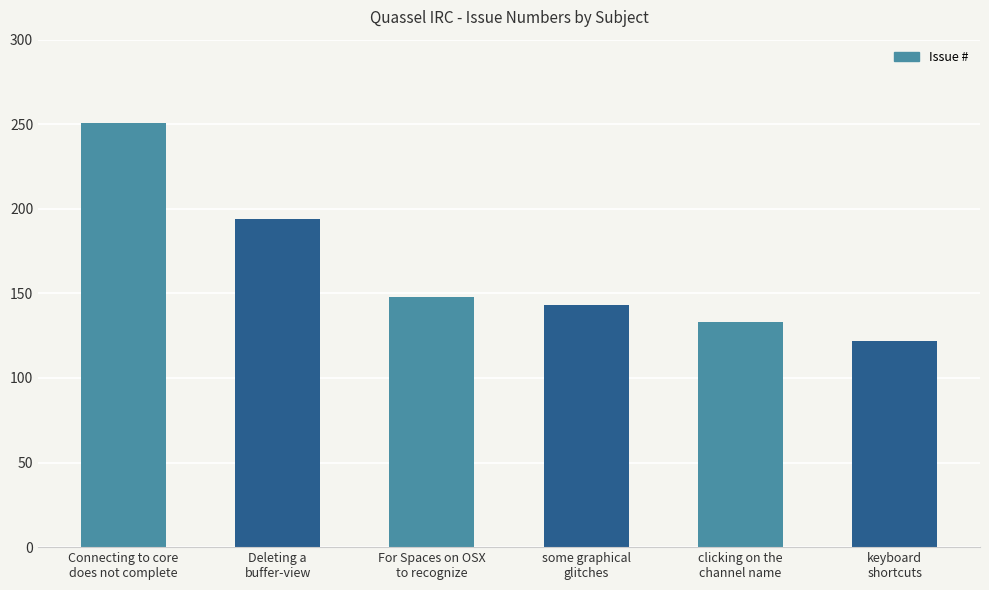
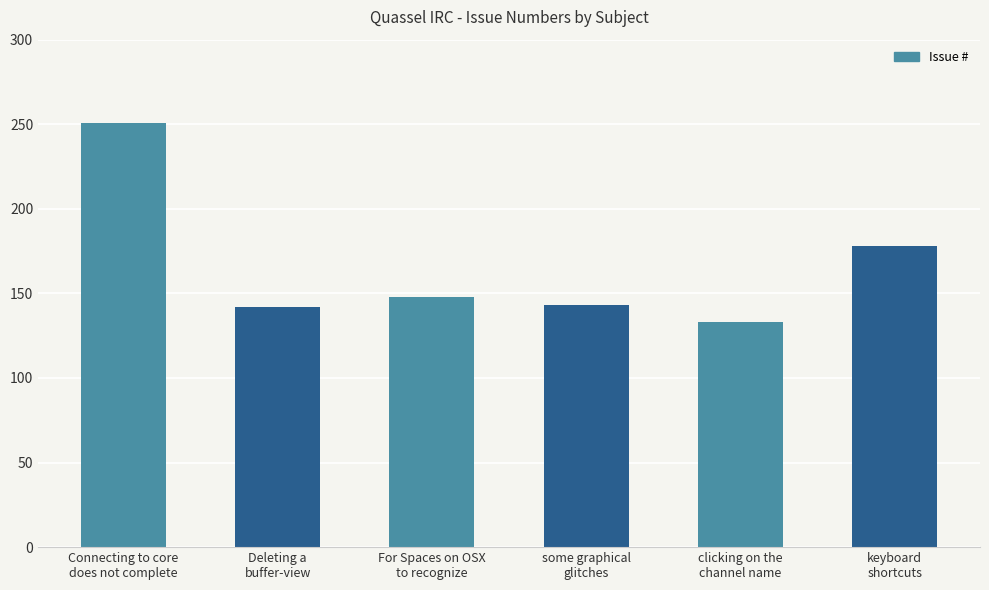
  {
    "Connecting to core does not complete": 251,
-   "Deleting a buffer-view": 194,
+   "Deleting a buffer-view": 142,
    "For Spaces on OSX to recognize": 148,
    "some graphical glitches": 143,
    "clicking on the channel name": 133,
-   "keyboard shortcuts": 122
+   "keyboard shortcuts": 178
  }
